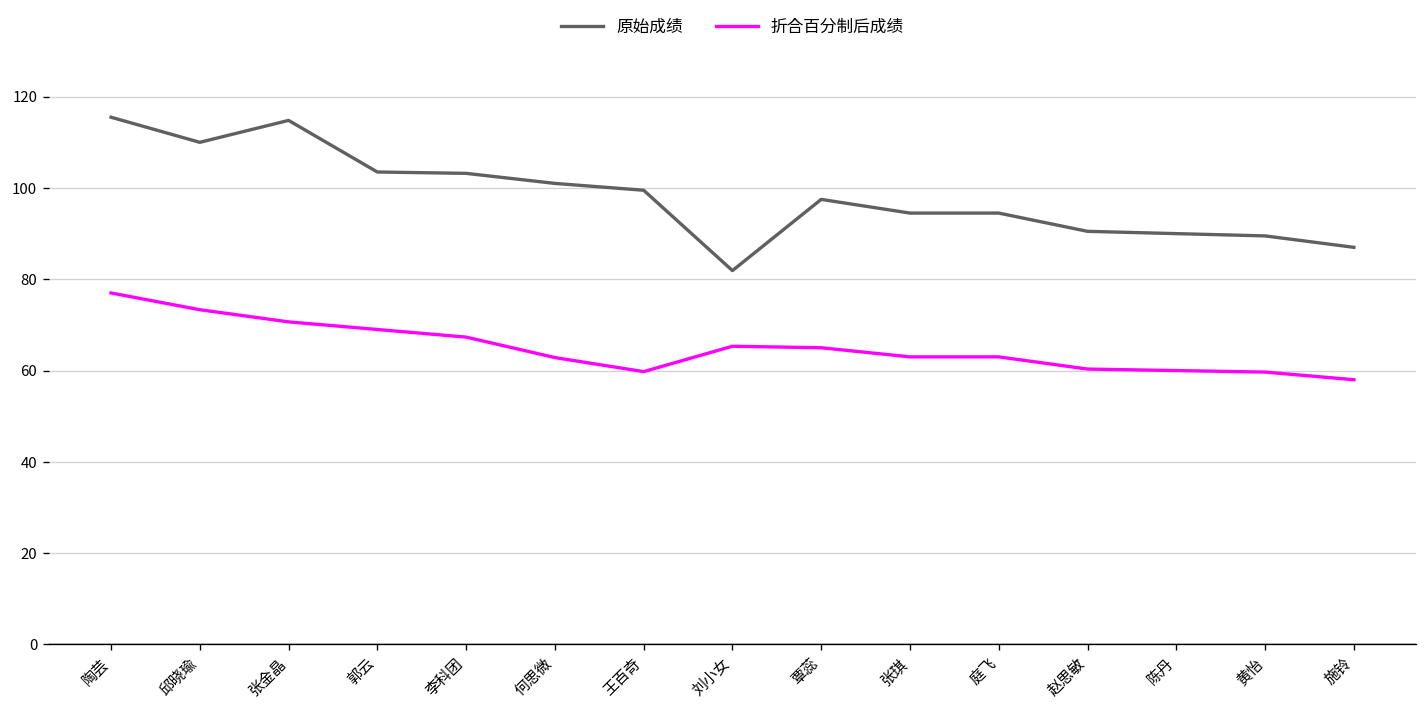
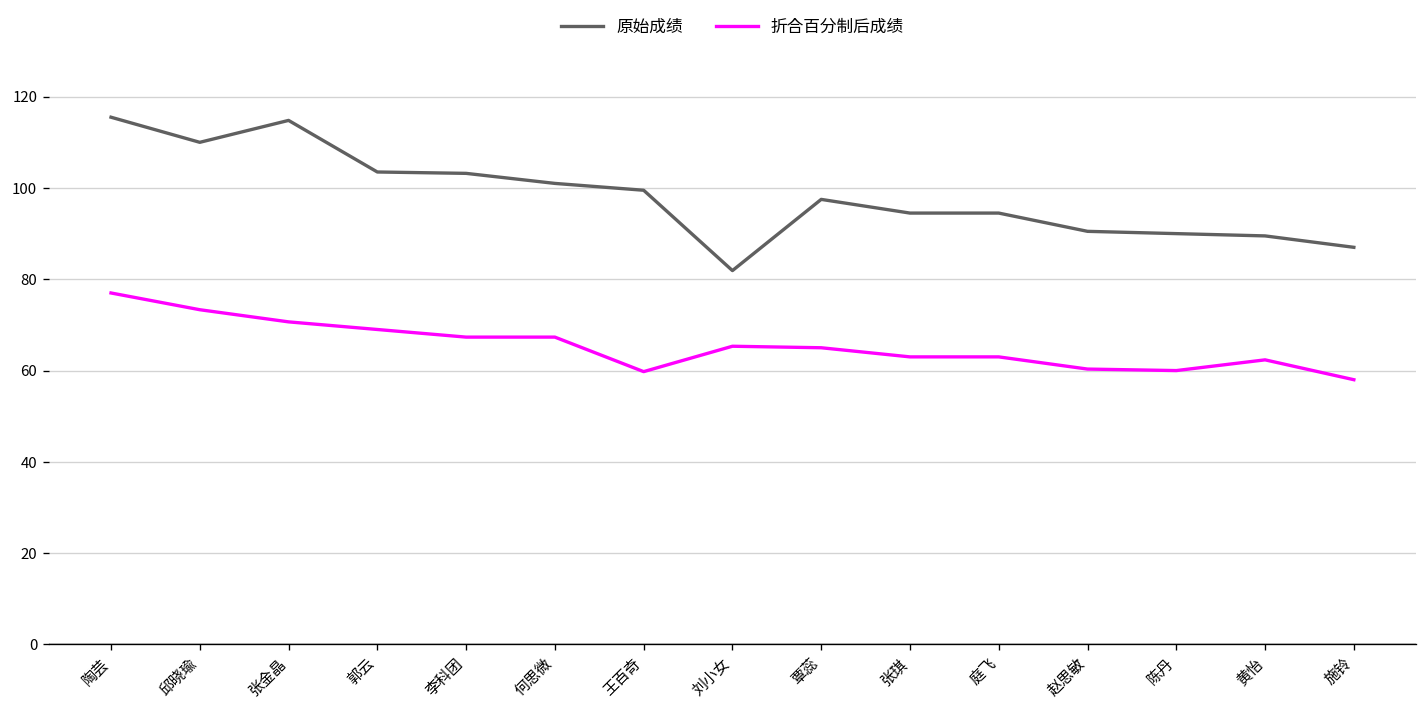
  {
    "原始成绩": {
      "陶芸": 116,
      "邱晓瑜": 110,
      "张金晶": 115,
      "郭云": 104,
      "李科团": 103,
      "何思微": 101,
      "王百奇": 100,
      "刘小女": 82,
      "覃蕊": 98,
      "张琪": 95,
      "庭飞": 95,
      "赵思敏": 91,
      "陈丹": 90,
      "黄怡": 90,
      "施铃": 87
    },
    "折合百分制后成绩": {
      "陶芸": 77,
      "邱晓瑜": 73,
      "张金晶": 71,
      "郭云": 69,
      "李科团": 67,
-     "何思微": 63,
+     "何思微": 67,
      "王百奇": 60,
      "刘小女": 65,
      "覃蕊": 65,
      "张琪": 63,
      "庭飞": 63,
      "赵思敏": 60,
      "陈丹": 60,
-     "黄怡": 60,
+     "黄怡": 62,
      "施铃": 58
    }
  }
